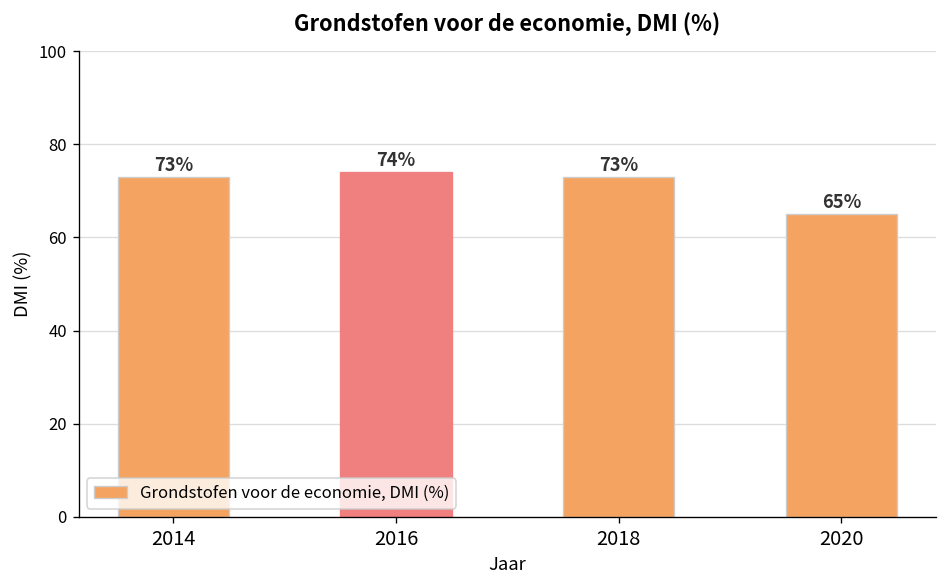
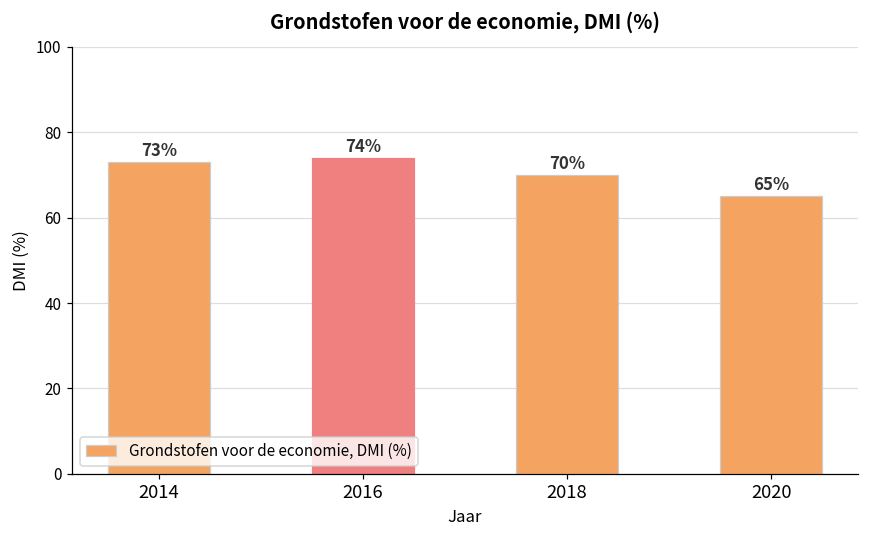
  {
    "2014": "73%",
    "2016": "74%",
-   "2018": "73%",
+   "2018": "70%",
    "2020": "65%"
  }
